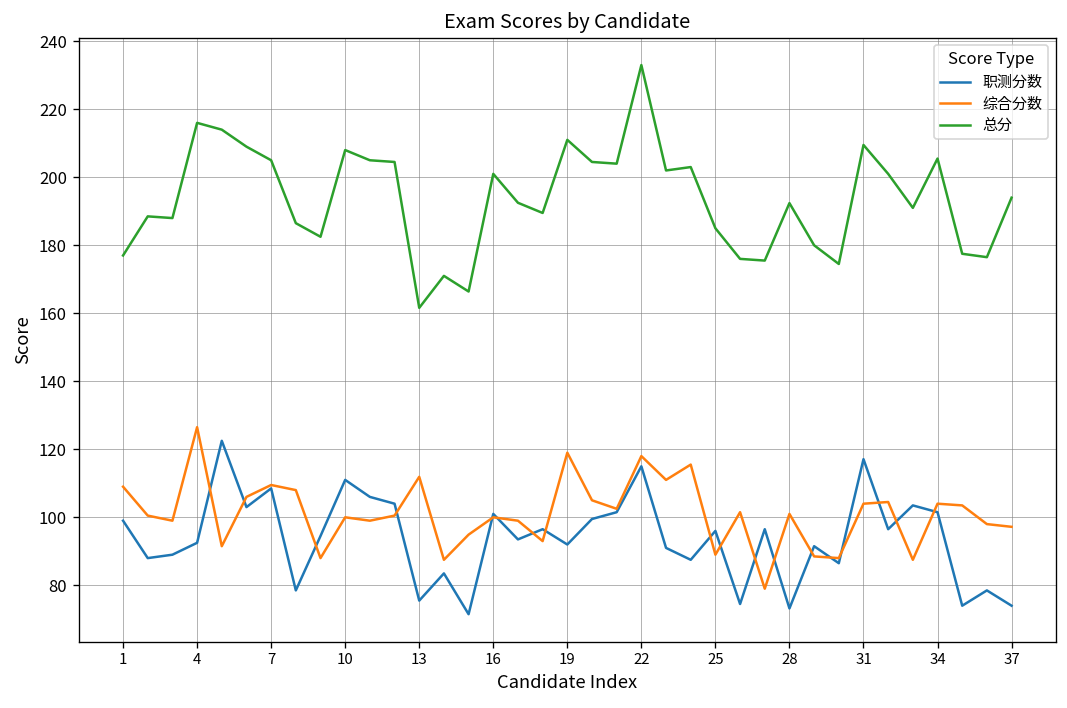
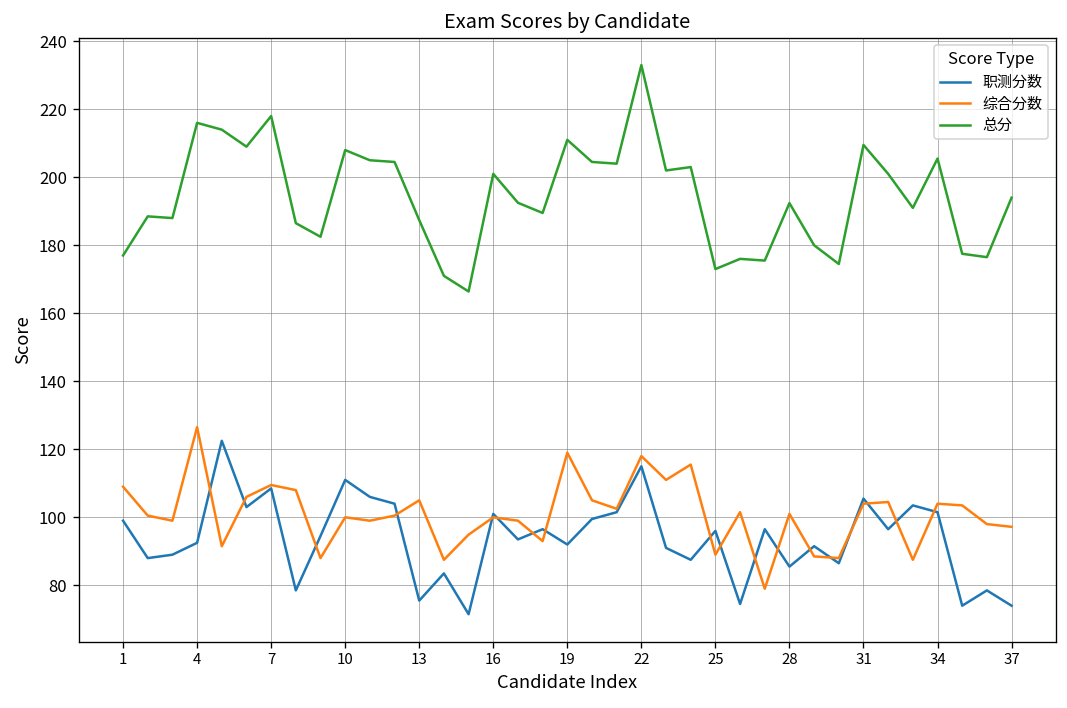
  {
    "职测分数": {
      "1": 99,
      "4": 93,
      "7": 109,
      "10": 111,
      "13": 76,
      "16": 101,
      "19": 92,
      "22": 115,
      "25": 96,
-     "28": 73,
-     "31": 117,
+     "28": 86,
+     "31": 106,
      "34": 102,
      "37": 74
    },
    "综合分数": {
      "1": 109,
      "4": 127,
      "7": 110,
      "10": 100,
-     "13": 112,
+     "13": 105,
      "16": 100,
      "19": 119,
      "22": 118,
      "25": 89,
      "28": 101,
      "31": 104,
      "34": 104,
      "37": 97
    },
    "总分": {
      "1": 177,
      "4": 216,
-     "7": 205,
+     "7": 218,
      "10": 208,
-     "13": 162,
+     "13": 187,
      "16": 201,
      "19": 211,
      "22": 233,
-     "25": 185,
+     "25": 173,
      "28": 192,
      "31": 210,
      "34": 206,
      "37": 194
    }
  }
